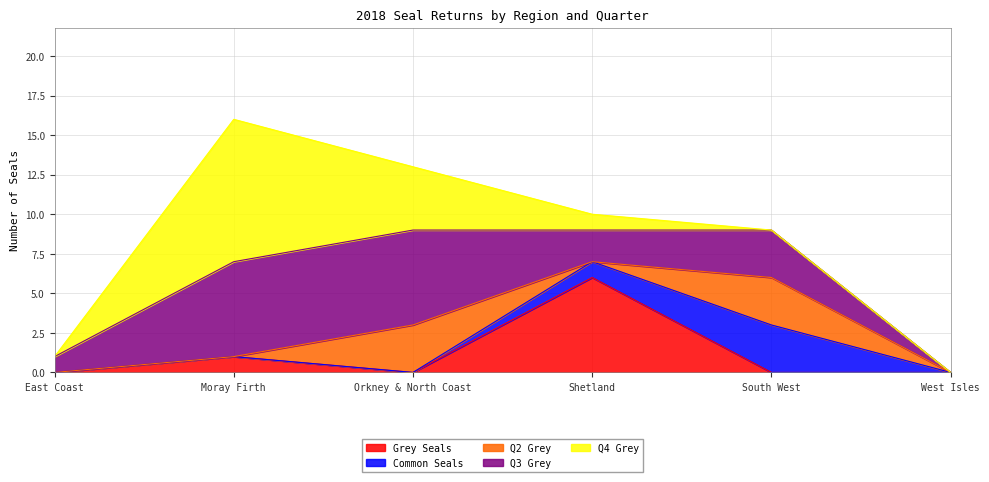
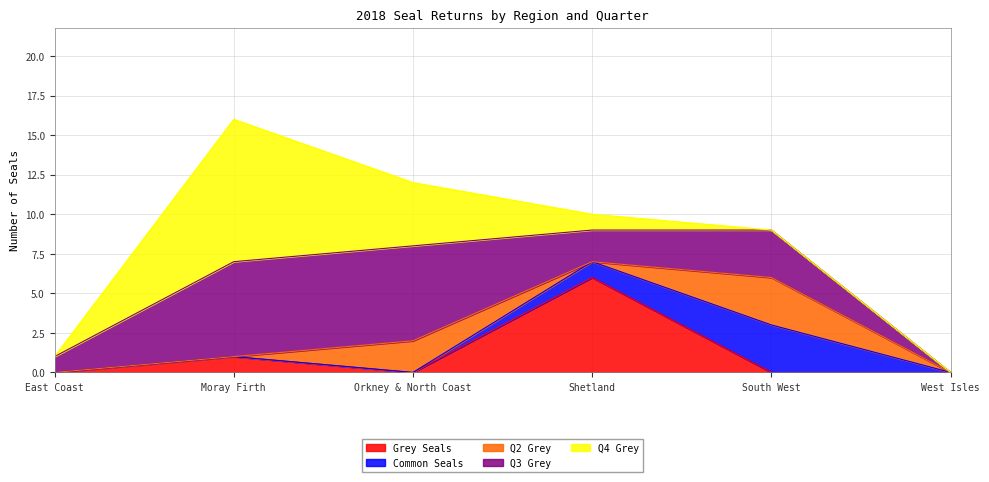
  {
    "Grey Seals": {
      "Shetland": 6,
      "South West": 0
    },
    "Common Seals": {
      "South West": 3
    },
    "Q2 Grey": {
-     "Orkney & North Coast": 3,
+     "Orkney & North Coast": 2,
      "South West": 3
    },
    "Q3 Grey": {
      "Moray Firth": 6,
      "Orkney & North Coast": 6,
      "Shetland": 2
    },
    "Q4 Grey": {
      "Moray Firth": 9,
      "Orkney & North Coast": 4,
      "Shetland": 1
    }
  }
